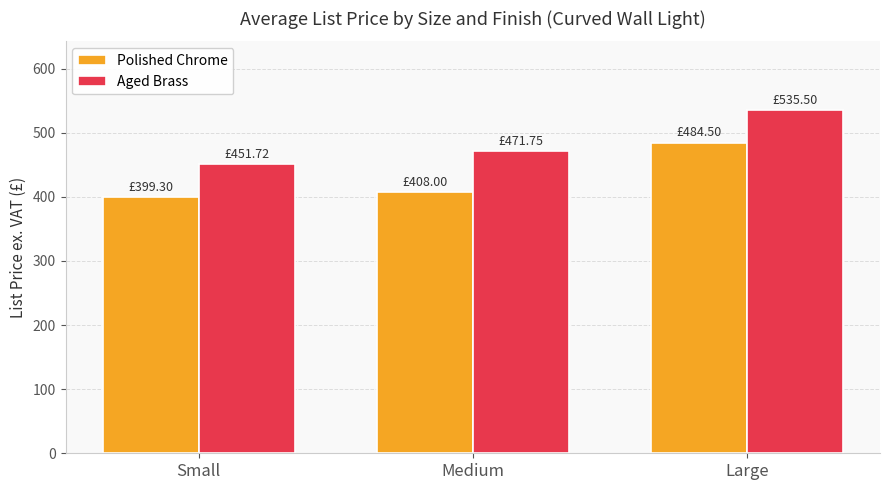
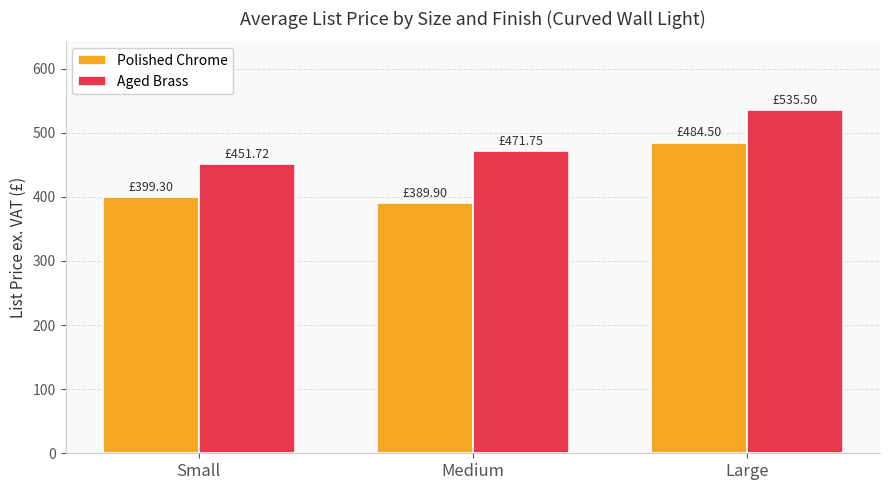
  {
    "Polished Chrome": {
      "Small": "£399.30",
-     "Medium": "£408.00",
+     "Medium": "£389.90",
      "Large": "£484.50"
    },
    "Aged Brass": {
      "Small": "£451.72",
      "Medium": "£471.75",
      "Large": "£535.50"
    }
  }
